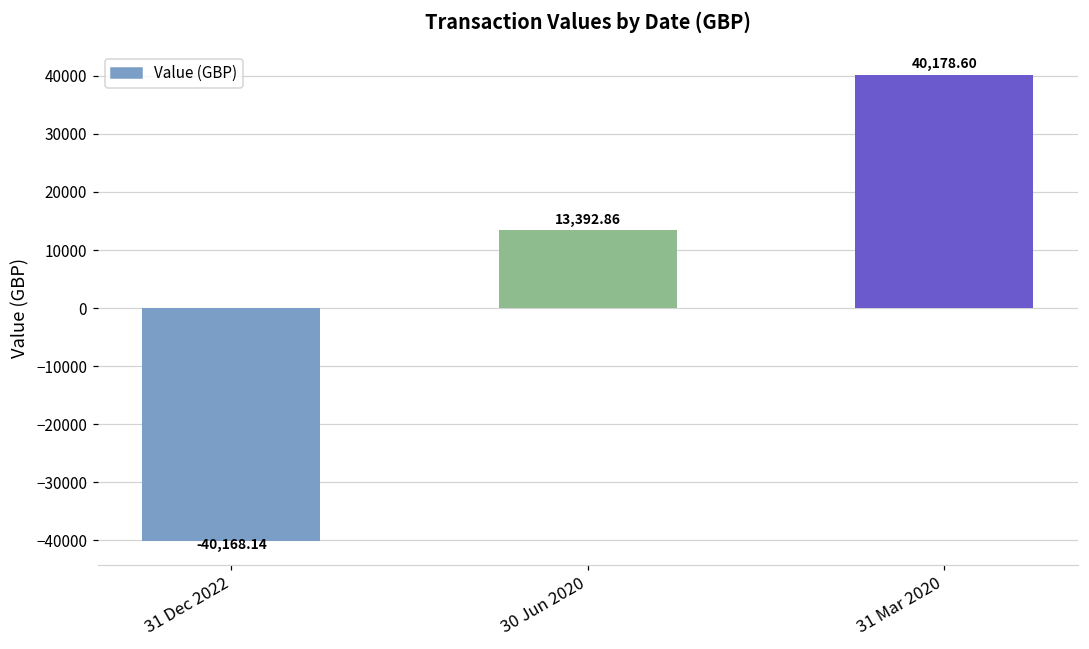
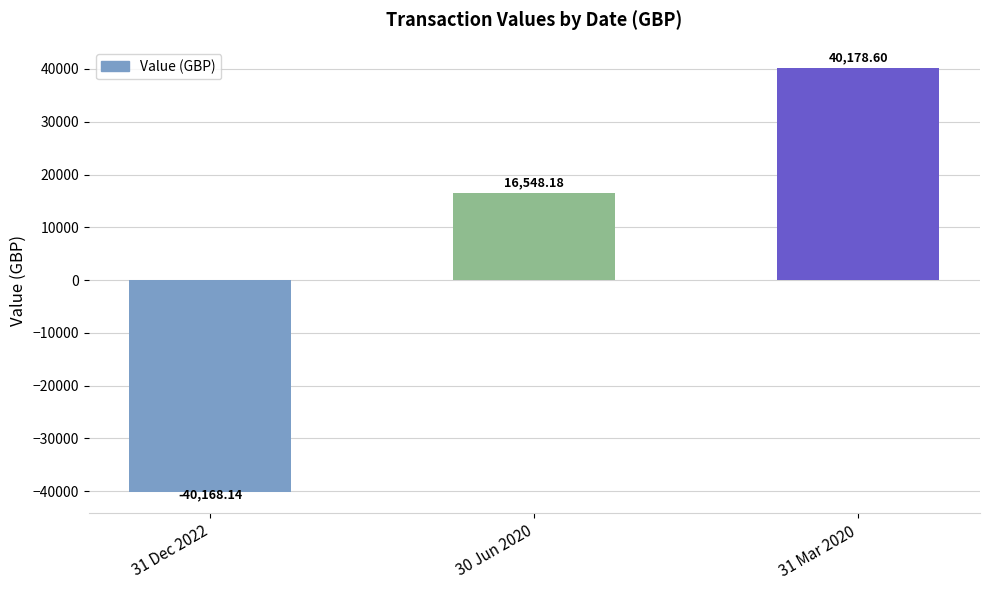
  {
    "31 Dec 2022": "-40,168.14",
-   "30 Jun 2020": "13,392.86",
+   "30 Jun 2020": "16,548.18",
    "31 Mar 2020": "40,178.60"
  }
